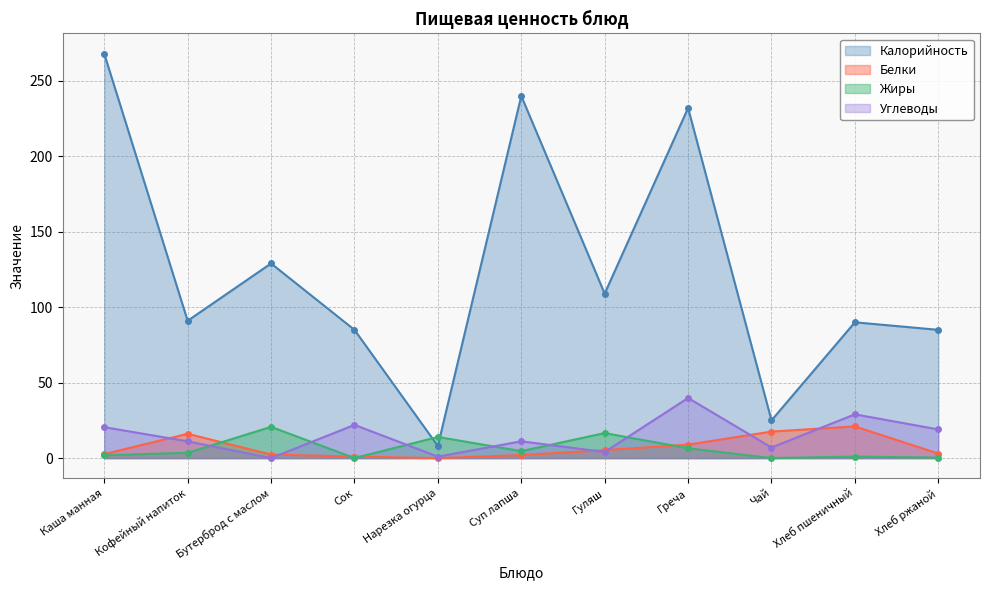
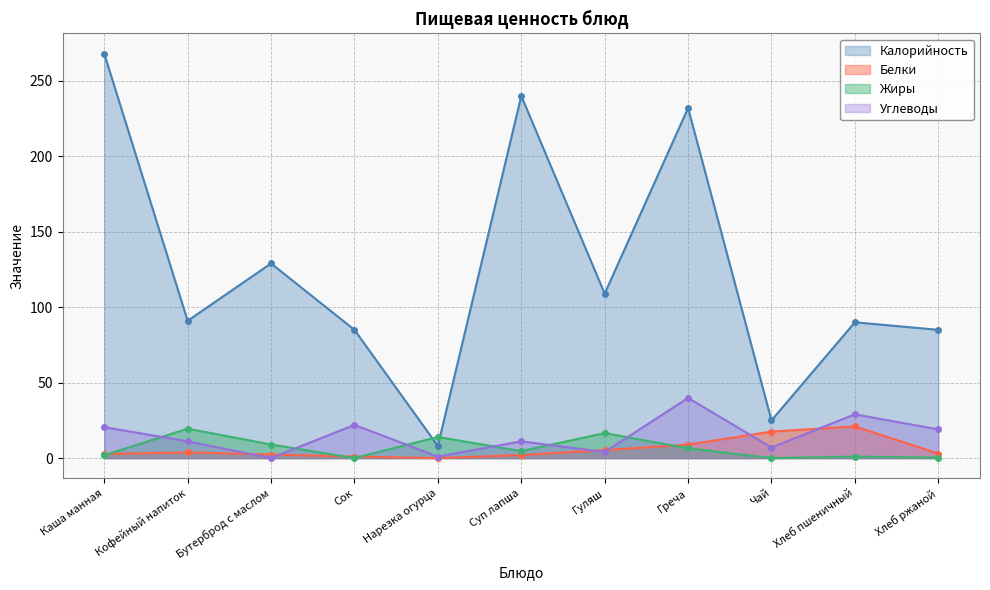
  {
    "Белки": {
-     "Кофейный напиток": 16,
+     "Кофейный напиток": 4,
      "Бутерброд с маслом": 2,
      "Суп лапша": 2,
      "Греча": 9,
      "Чай": 18,
      "Хлеб пшеничный": 21,
      "Хлеб ржаной": 3
    },
    "Жиры": {
-     "Кофейный напиток": 4,
-     "Бутерброд с маслом": 21,
+     "Кофейный напиток": 20,
+     "Бутерброд с маслом": 9,
      "Нарезка огурца": 14,
      "Суп лапша": 5,
      "Гуляш": 17,
      "Греча": 7,
      "Чай": 0,
      "Хлеб пшеничный": 1,
      "Хлеб ржаной": 0
    }
  }
